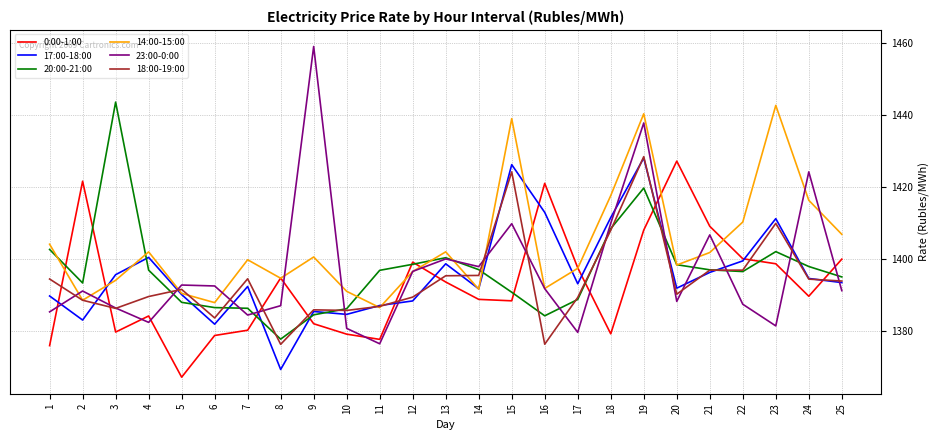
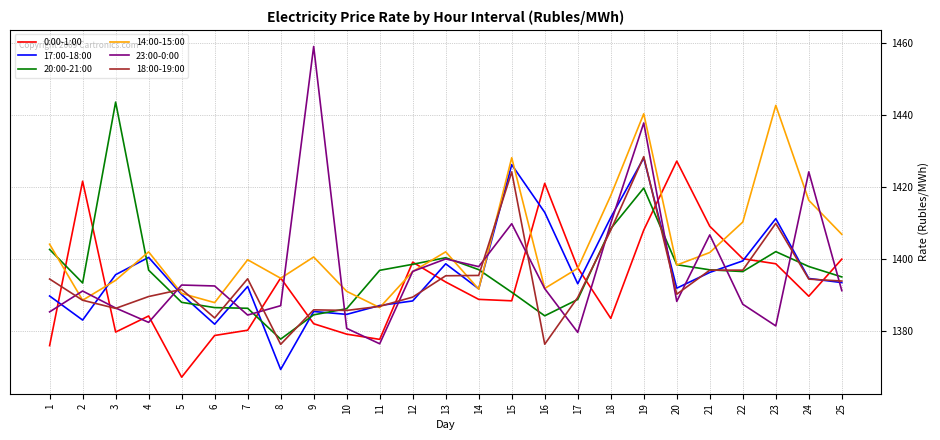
  {
    "0:00-1:00": {
      "1": 1376,
      "2": 1422,
      "3": 1380,
      "4": 1384,
      "5": 1367,
      "6": 1379,
      "7": 1380,
      "9": 1382,
      "10": 1379,
      "11": 1378,
      "13": 1394,
      "14": 1389,
      "15": 1388,
      "16": 1421,
-     "18": 1379,
+     "18": 1384,
      "19": 1408,
      "20": 1427,
      "21": 1409,
      "23": 1399,
      "24": 1390,
      "25": 1400
    },
    "17:00-18:00": {
      "1": 1390,
      "2": 1383,
      "3": 1396,
      "4": 1400,
      "6": 1382,
      "7": 1392,
      "8": 1369,
      "10": 1385,
      "12": 1388,
      "13": 1399,
      "15": 1426,
      "16": 1413,
      "17": 1393,
      "18": 1412,
      "20": 1392,
      "23": 1411
    },
    "20:00-21:00": {
      "1": 1403,
      "2": 1393,
      "3": 1444,
      "4": 1397,
      "5": 1388,
      "6": 1387,
      "7": 1386,
      "8": 1378,
      "9": 1385,
      "11": 1397,
      "14": 1397,
      "15": 1391,
      "16": 1384,
      "19": 1420,
      "23": 1402,
      "24": 1398,
      "25": 1395
    },
    "14:00-15:00": {
      "1": 1404,
      "3": 1394,
      "4": 1402,
      "6": 1388,
      "7": 1400,
      "9": 1401,
      "10": 1391,
      "13": 1402,
-     "15": 1439,
+     "15": 1428,
      "18": 1418,
      "19": 1440,
      "21": 1402,
      "22": 1410,
      "23": 1443,
      "24": 1416,
      "25": 1407
    },
    "23:00-0:00": {
      "1": 1385,
      "2": 1391,
      "4": 1382,
      "5": 1393,
      "6": 1393,
      "7": 1384,
      "8": 1387,
      "9": 1459,
      "10": 1381,
      "11": 1377,
      "14": 1398,
      "15": 1410,
      "17": 1380,
      "18": 1410,
      "19": 1438,
      "20": 1388,
      "21": 1407,
      "22": 1387,
      "23": 1381,
      "24": 1424,
      "25": 1391
    },
    "18:00-19:00": {
      "1": 1394,
      "4": 1390,
      "5": 1392,
      "6": 1384,
      "7": 1395,
      "8": 1376,
      "12": 1389,
      "13": 1395,
      "14": 1395,
      "15": 1424,
      "16": 1376,
      "20": 1390,
      "23": 1410
    }
  }
